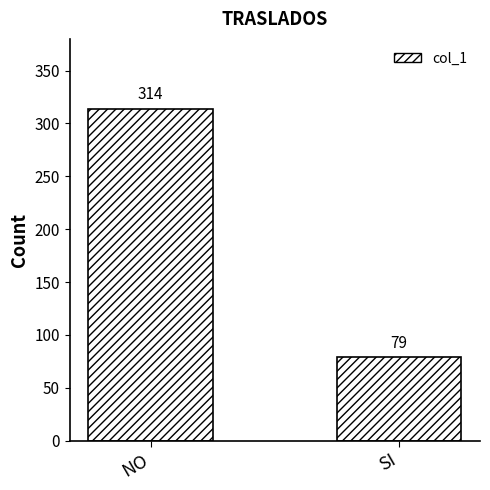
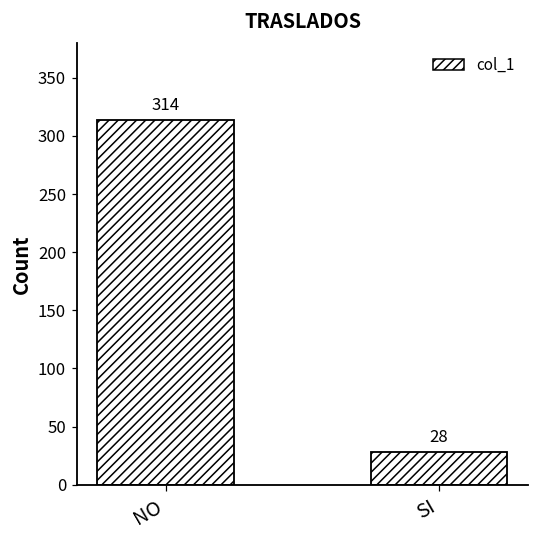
  {
    "NO": 314,
-   "SI": 79
+   "SI": 28
  }
